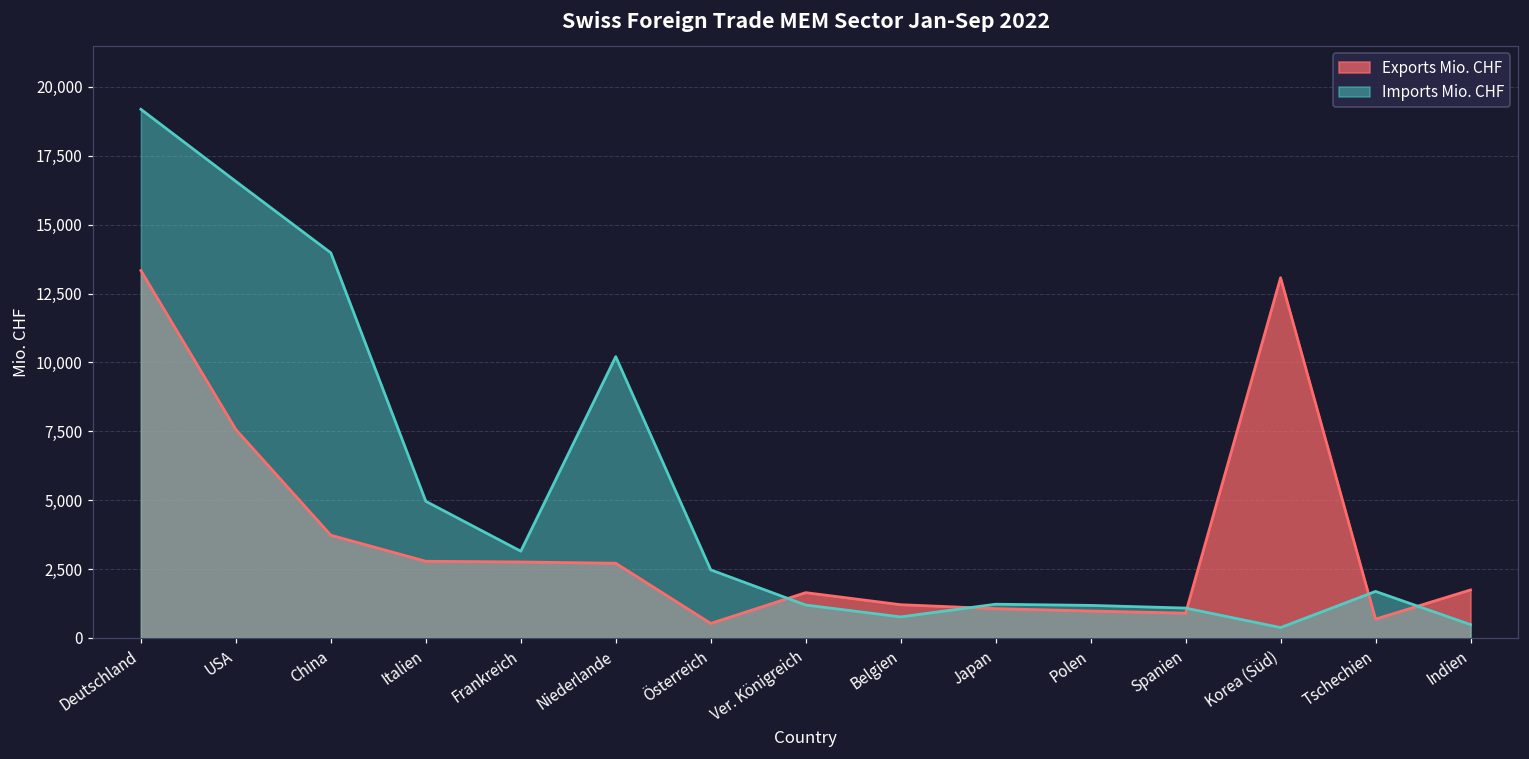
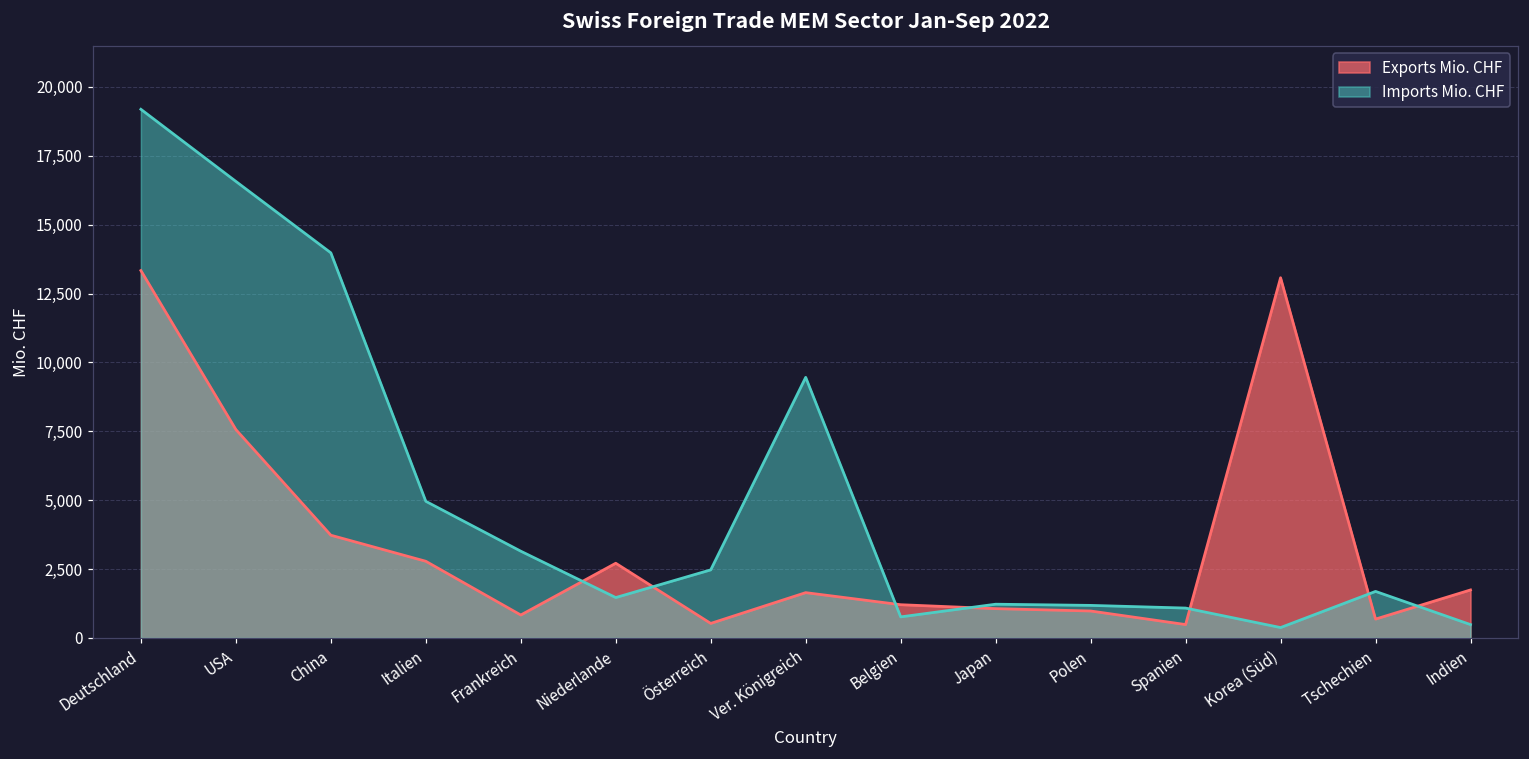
  {
    "Exports Mio. CHF": {
      "Deutschland": "13,300",
      "USA": "7,600",
      "China": "3,700",
      "Italien": "2,800",
-     "Frankreich": "2,800",
+     "Frankreich": "800",
      "Niederlande": "2,700",
      "Österreich": "500",
      "Ver. Königreich": "1,600",
      "Belgien": "1,200",
      "Japan": "1,100",
      "Polen": "1,000",
-     "Spanien": "900",
+     "Spanien": "500",
      "Korea (Süd)": "13,100",
      "Tschechien": "700",
      "Indien": "1,700"
    },
    "Imports Mio. CHF": {
      "Deutschland": "19,200",
      "USA": "16,600",
      "China": "14,000",
      "Italien": "5,000",
      "Frankreich": "3,100",
-     "Niederlande": "10,200",
+     "Niederlande": "1,500",
      "Österreich": "2,500",
-     "Ver. Königreich": "1,200",
+     "Ver. Königreich": "9,500",
      "Belgien": "800",
      "Japan": "1,200",
      "Polen": "1,200",
      "Spanien": "1,100",
      "Korea (Süd)": "400",
      "Tschechien": "1,700",
      "Indien": "500"
    }
  }
